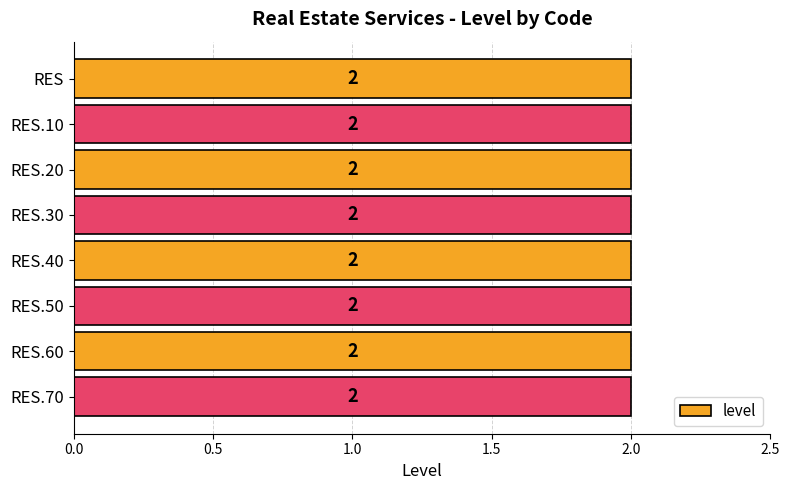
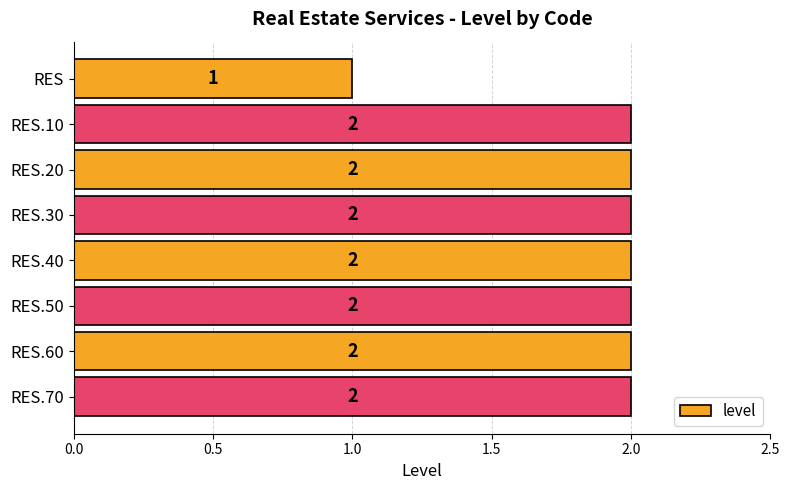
  {
-   "RES": 2,
+   "RES": 1,
    "RES.10": 2,
    "RES.20": 2,
    "RES.30": 2,
    "RES.40": 2,
    "RES.50": 2,
    "RES.60": 2,
    "RES.70": 2
  }
